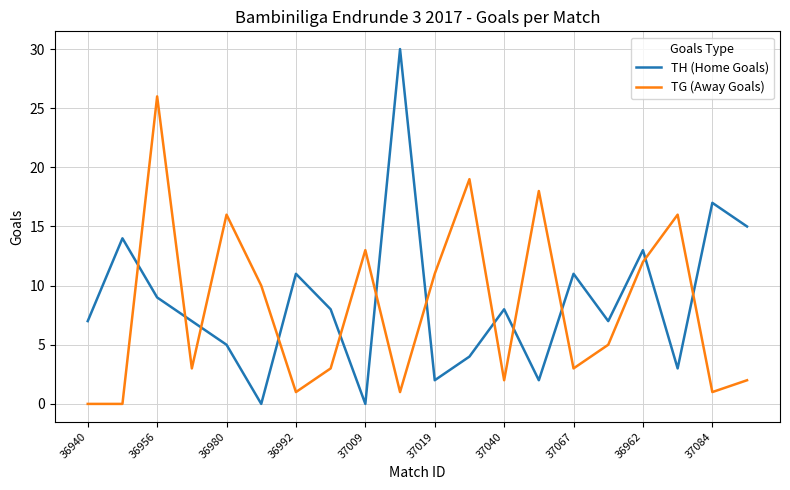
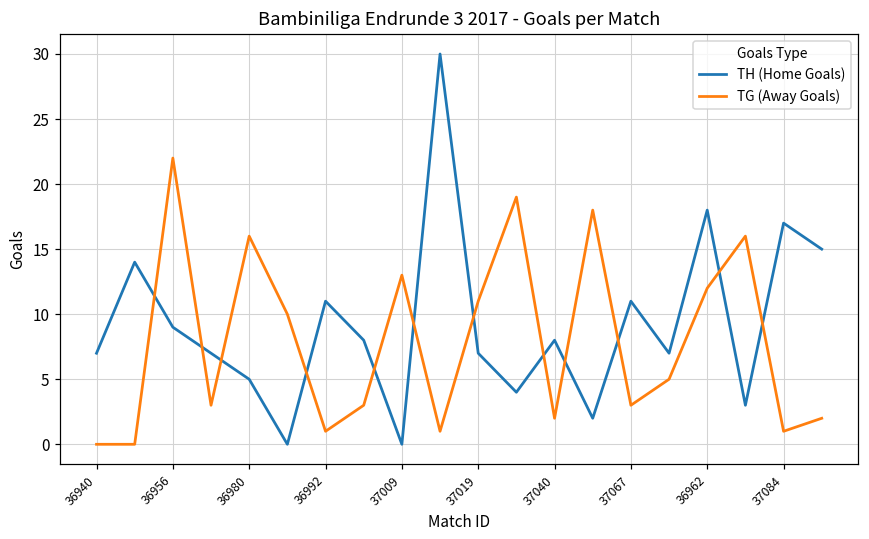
  {
    "TH (Home Goals)": {
      "36940": 7,
      "36956": 9,
      "36980": 5,
      "36992": 11,
      "37009": 0,
-     "37019": 2,
+     "37019": 7,
      "37040": 8,
      "37067": 11,
-     "36962": 13,
+     "36962": 18,
      "37084": 17
    },
    "TG (Away Goals)": {
      "36940": 0,
-     "36956": 26,
+     "36956": 22,
      "36980": 16,
      "36992": 1,
      "37009": 13,
      "37019": 11,
      "37040": 2,
      "37067": 3,
      "36962": 12,
      "37084": 1
    }
  }
